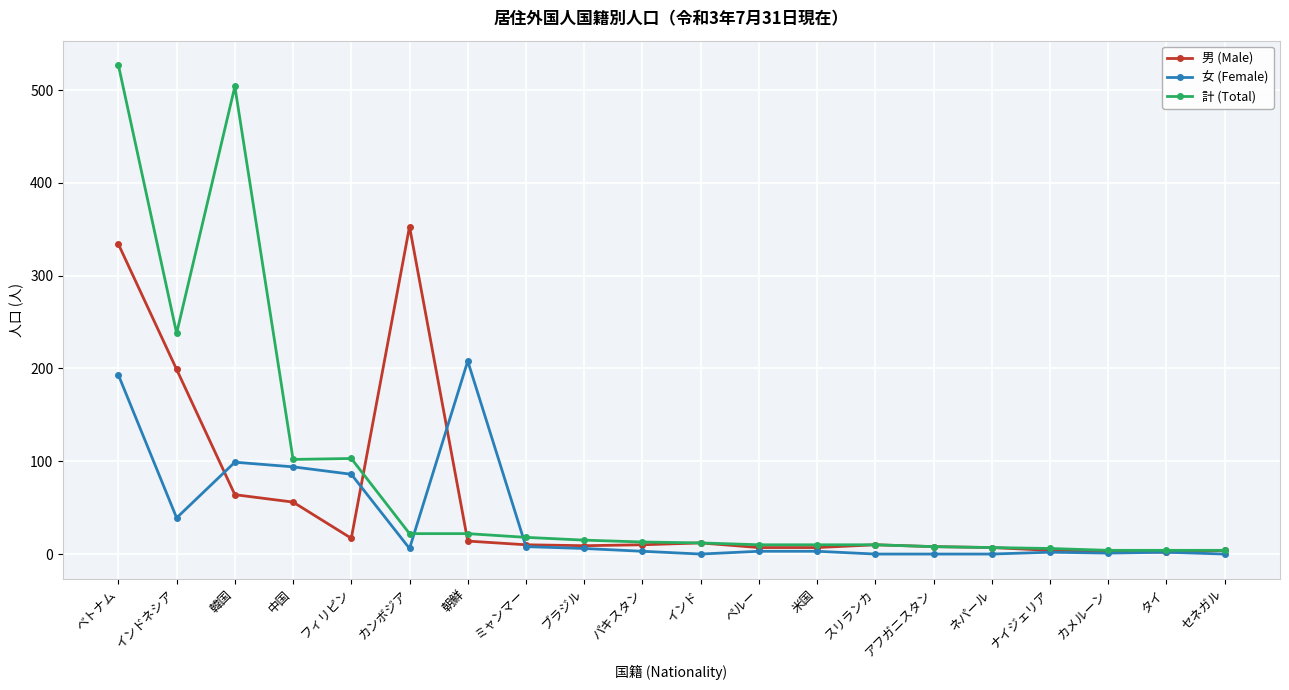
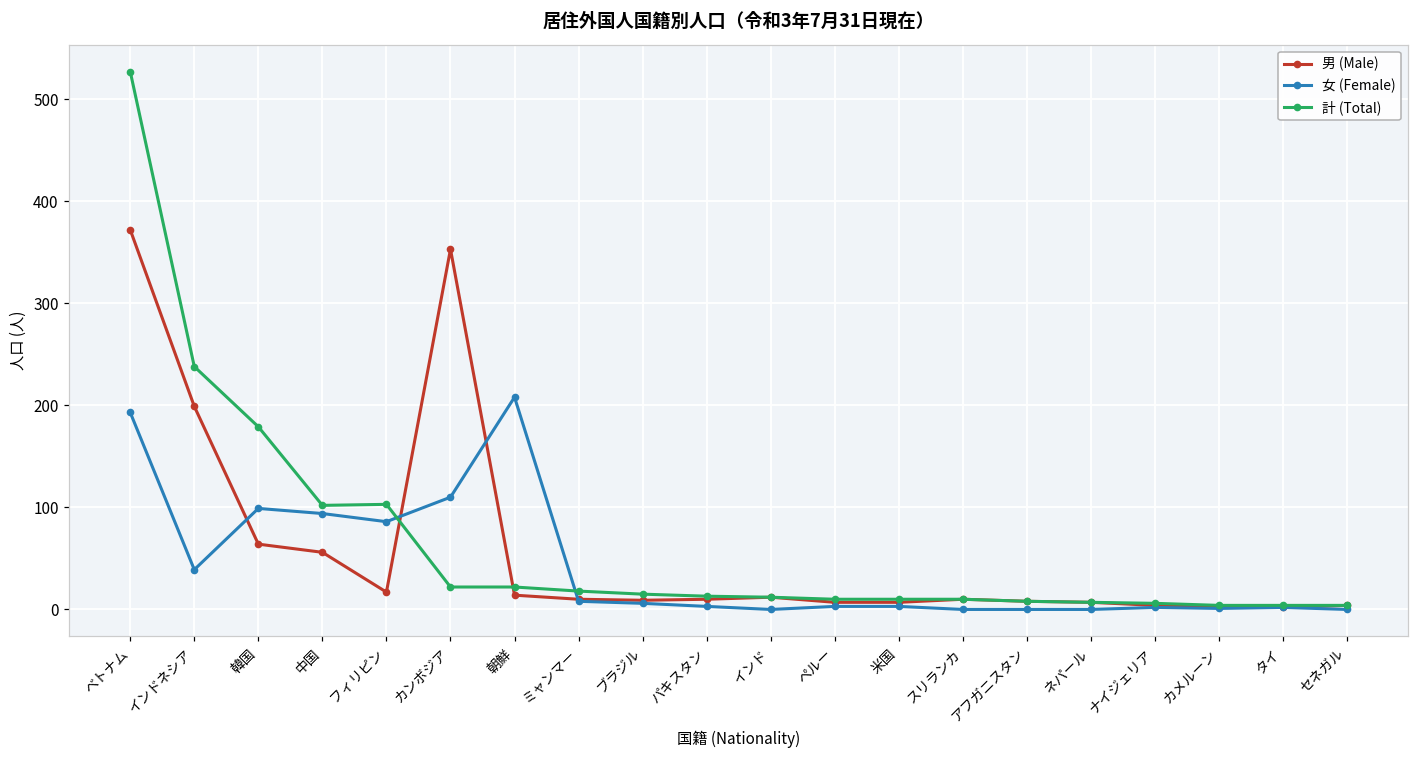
  {
    "男 (Male)": {
-     "ベトナム": 330,
+     "ベトナム": 370,
      "インドネシア": 200,
      "韓国": 60,
      "中国": 60,
      "フィリピン": 20,
      "カンボジア": 350,
      "朝鮮": 10,
      "ブラジル": 10,
      "パキスタン": 10,
      "ペルー": 10,
      "米国": 10
    },
    "女 (Female)": {
      "ベトナム": 190,
      "インドネシア": 40,
      "韓国": 100,
      "中国": 90,
      "フィリピン": 90,
-     "カンボジア": 10,
+     "カンボジア": 110,
      "朝鮮": 210,
      "ブラジル": 10,
      "パキスタン": 0,
      "インド": 0,
      "ペルー": 0,
      "米国": 0,
      "スリランカ": 0,
      "アフガニスタン": 0,
      "ネパール": 0,
      "セネガル": 0
    },
    "計 (Total)": {
      "ベトナム": 530,
      "インドネシア": 240,
-     "韓国": 500,
+     "韓国": 180,
      "中国": 100,
      "フィリピン": 100,
      "カンボジア": 20,
      "朝鮮": 20,
      "ミャンマー": 20,
      "ブラジル": 20,
      "パキスタン": 10,
      "ペルー": 10,
      "米国": 10
    }
  }
